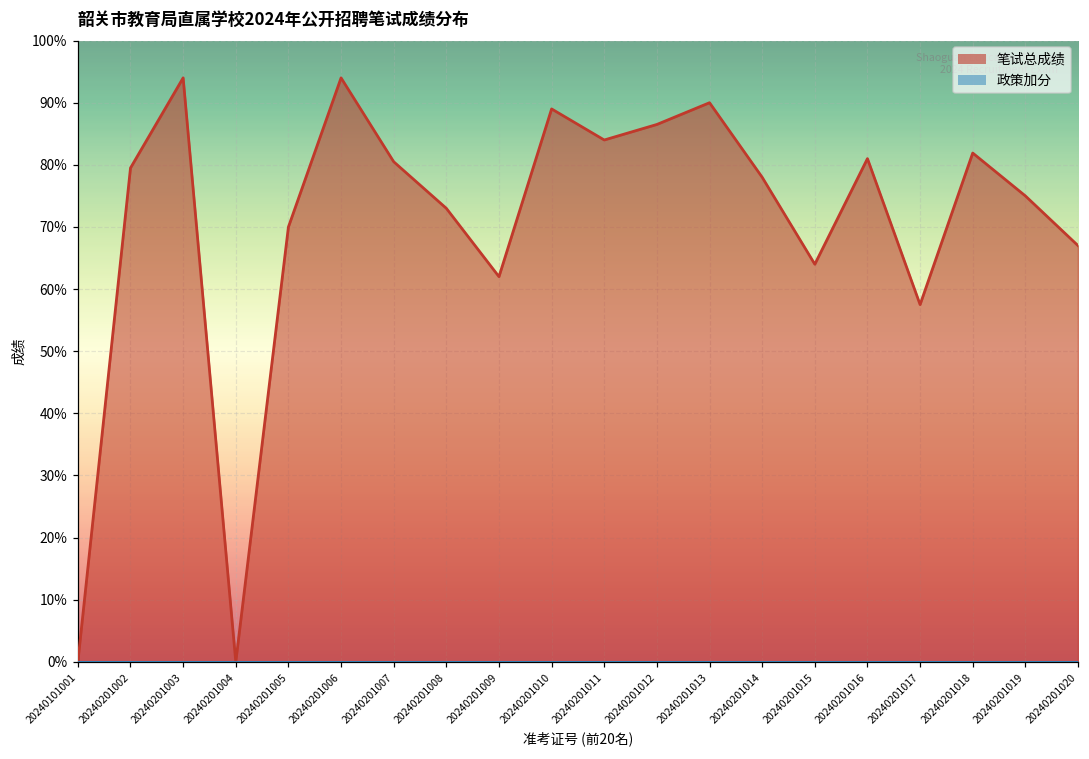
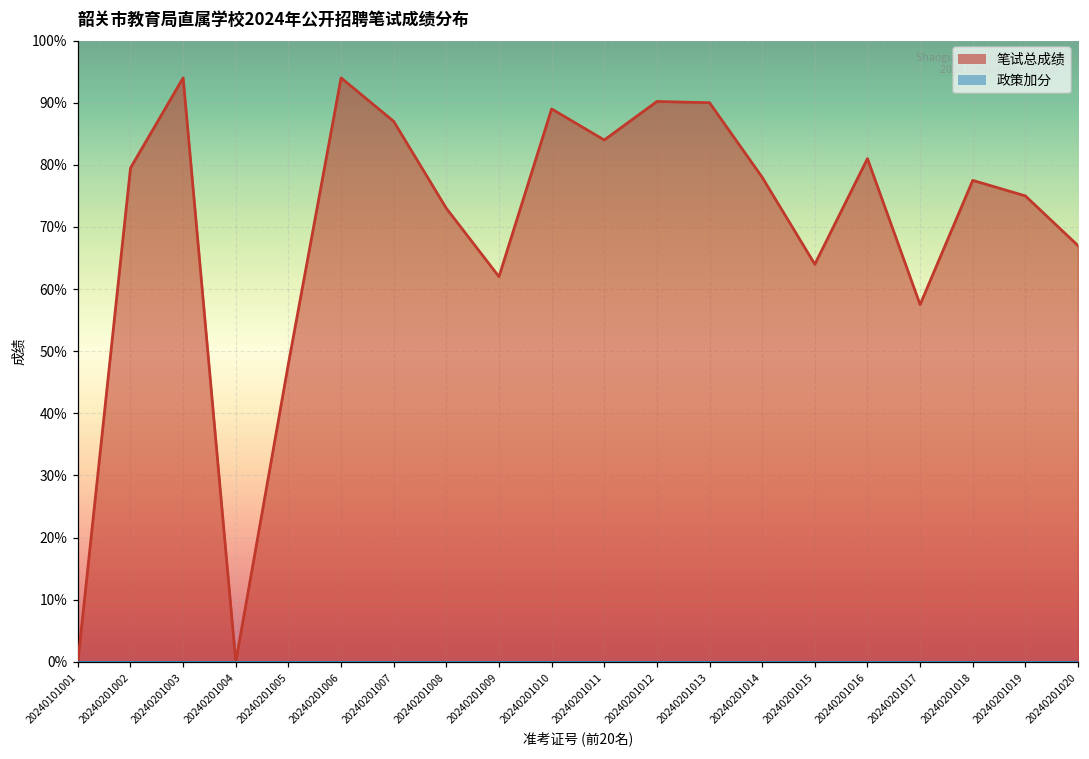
  {
    "笔试总成绩": {
      "20240201002": "80%",
      "20240201003": "94%",
-     "20240201005": "70%",
+     "20240201005": "48%",
      "20240201006": "94%",
-     "20240201007": "81%",
+     "20240201007": "87%",
      "20240201008": "73%",
      "20240201009": "62%",
      "20240201010": "89%",
      "20240201011": "84%",
-     "20240201012": "87%",
+     "20240201012": "90%",
      "20240201013": "90%",
      "20240201014": "78%",
      "20240201015": "64%",
      "20240201016": "81%",
      "20240201017": "58%",
-     "20240201018": "82%",
+     "20240201018": "78%",
      "20240201019": "75%",
      "20240201020": "67%"
    },
    "政策加分": {
      "20240201002": "0%",
      "20240201003": "0%",
      "20240201005": "0%",
      "20240201006": "0%",
      "20240201007": "0%",
      "20240201008": "0%",
      "20240201009": "0%",
      "20240201010": "0%",
      "20240201011": "0%",
      "20240201012": "0%",
      "20240201013": "0%",
      "20240201014": "0%",
      "20240201015": "0%",
      "20240201016": "0%",
      "20240201017": "0%",
      "20240201018": "0%",
      "20240201019": "0%",
      "20240201020": "0%"
    }
  }
